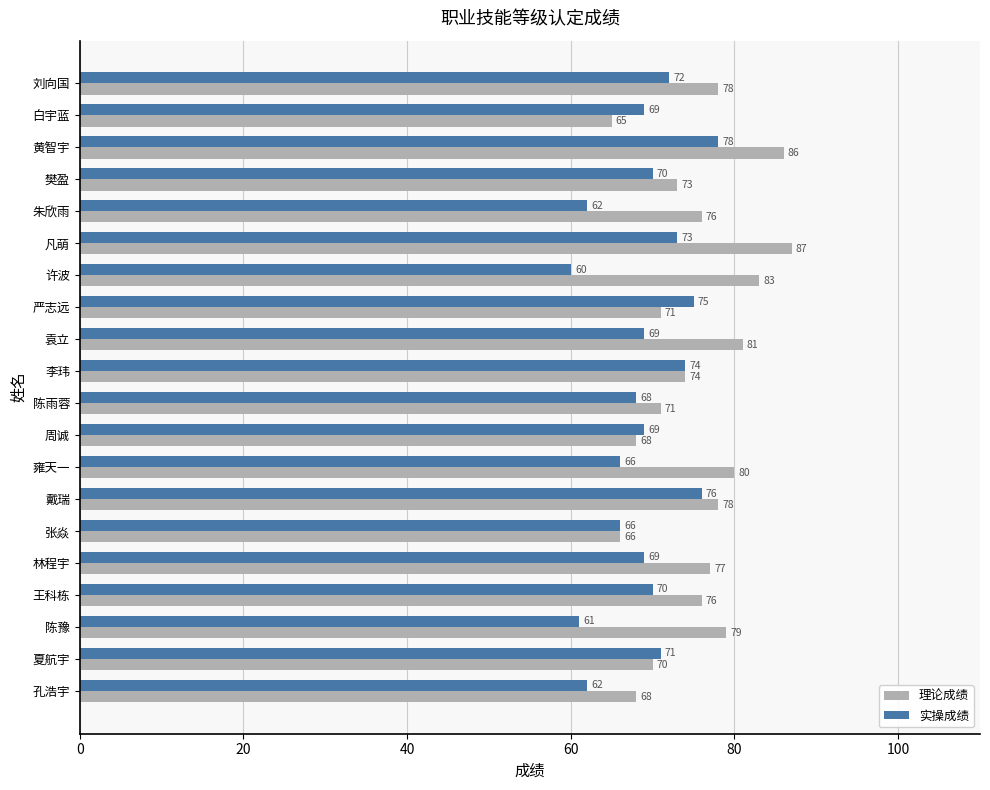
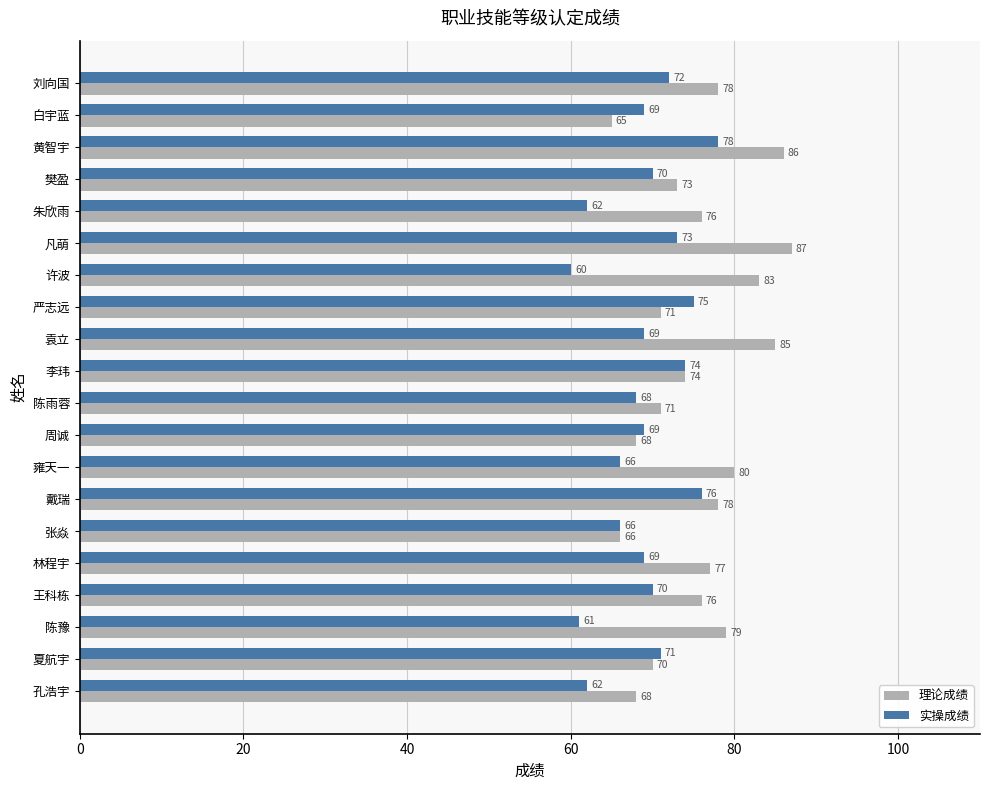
  {
    "理论成绩": {
      "刘向国": 78,
      "白宇蓝": 65,
      "黄智宇": 86,
      "樊盈": 73,
      "朱欣雨": 76,
      "凡萌": 87,
      "许波": 83,
      "严志远": 71,
-     "袁立": 81,
+     "袁立": 85,
      "李玮": 74,
      "陈雨蓉": 71,
      "周诚": 68,
      "雍天一": 80,
      "戴瑞": 78,
      "张焱": 66,
      "林程宇": 77,
      "王科栋": 76,
      "陈豫": 79,
      "夏航宇": 70,
      "孔浩宇": 68
    },
    "实操成绩": {
      "刘向国": 72,
      "白宇蓝": 69,
      "黄智宇": 78,
      "樊盈": 70,
      "朱欣雨": 62,
      "凡萌": 73,
      "许波": 60,
      "严志远": 75,
      "袁立": 69,
      "李玮": 74,
      "陈雨蓉": 68,
      "周诚": 69,
      "雍天一": 66,
      "戴瑞": 76,
      "张焱": 66,
      "林程宇": 69,
      "王科栋": 70,
      "陈豫": 61,
      "夏航宇": 71,
      "孔浩宇": 62
    }
  }
